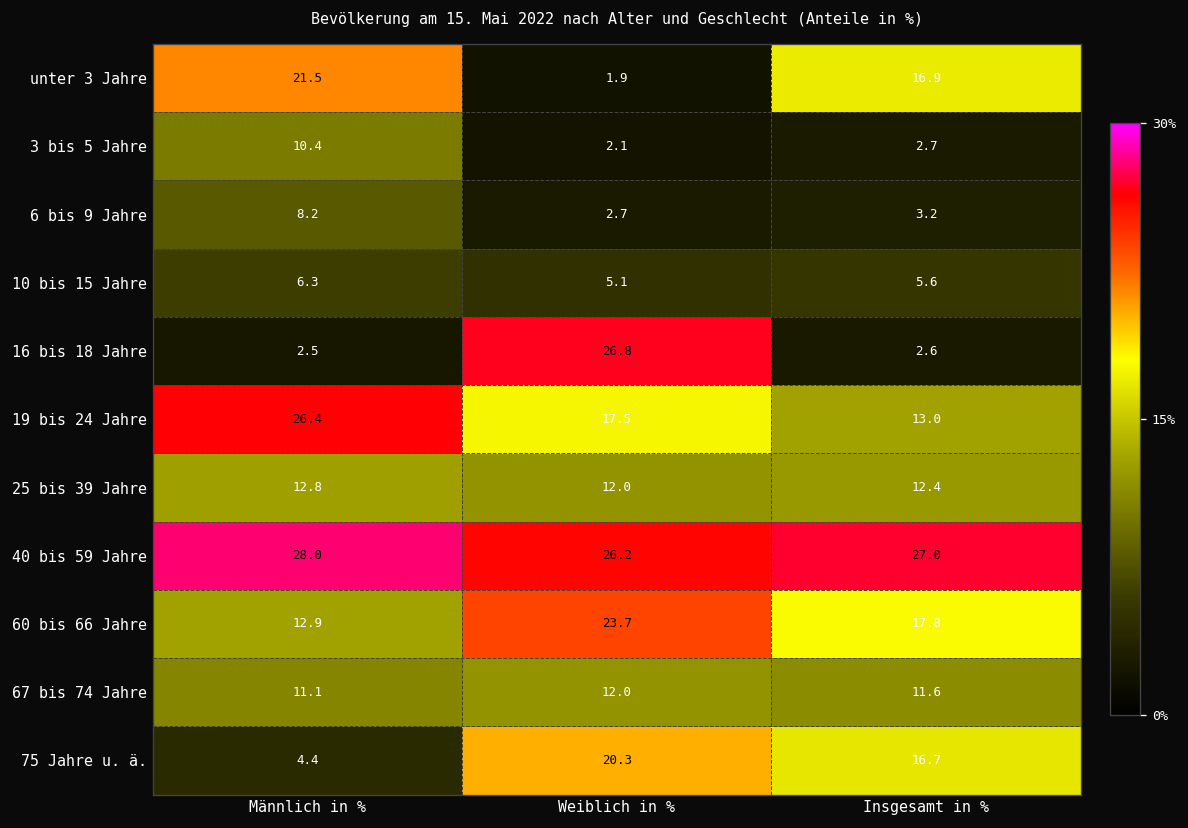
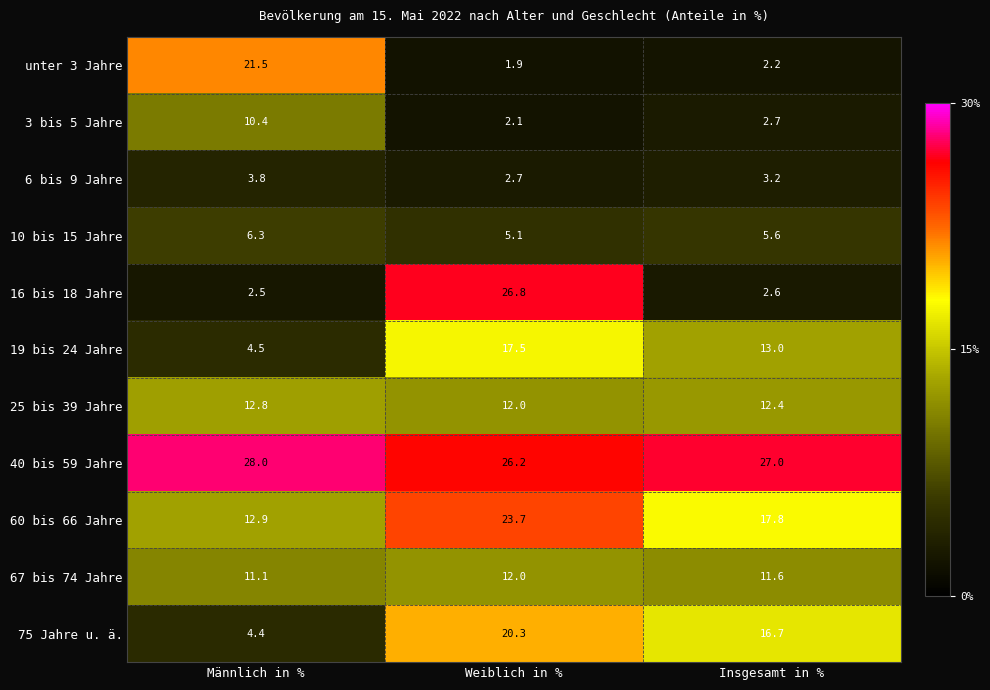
  {
    "unter 3 Jahre": {
      "Männlich in %": 21.5,
      "Weiblich in %": 1.9,
-     "Insgesamt in %": 16.9
+     "Insgesamt in %": 2.2
    },
    "3 bis 5 Jahre": {
      "Männlich in %": 10.4,
      "Weiblich in %": 2.1,
      "Insgesamt in %": 2.7
    },
    "6 bis 9 Jahre": {
-     "Männlich in %": 8.2,
+     "Männlich in %": 3.8,
      "Weiblich in %": 2.7,
      "Insgesamt in %": 3.2
    },
    "10 bis 15 Jahre": {
      "Männlich in %": 6.3,
      "Weiblich in %": 5.1,
      "Insgesamt in %": 5.6
    },
    "16 bis 18 Jahre": {
      "Männlich in %": 2.5,
      "Weiblich in %": 26.8,
      "Insgesamt in %": 2.6
    },
    "19 bis 24 Jahre": {
-     "Männlich in %": 26.4,
+     "Männlich in %": 4.5,
      "Weiblich in %": 17.5,
      "Insgesamt in %": 13.0
    },
    "25 bis 39 Jahre": {
      "Männlich in %": 12.8,
      "Weiblich in %": 12.0,
      "Insgesamt in %": 12.4
    },
    "40 bis 59 Jahre": {
      "Männlich in %": 28.0,
      "Weiblich in %": 26.2,
      "Insgesamt in %": 27.0
    },
    "60 bis 66 Jahre": {
      "Männlich in %": 12.9,
      "Weiblich in %": 23.7,
      "Insgesamt in %": 17.8
    },
    "67 bis 74 Jahre": {
      "Männlich in %": 11.1,
      "Weiblich in %": 12.0,
      "Insgesamt in %": 11.6
    },
    "75 Jahre u. ä.": {
      "Männlich in %": 4.4,
      "Weiblich in %": 20.3,
      "Insgesamt in %": 16.7
    }
  }
